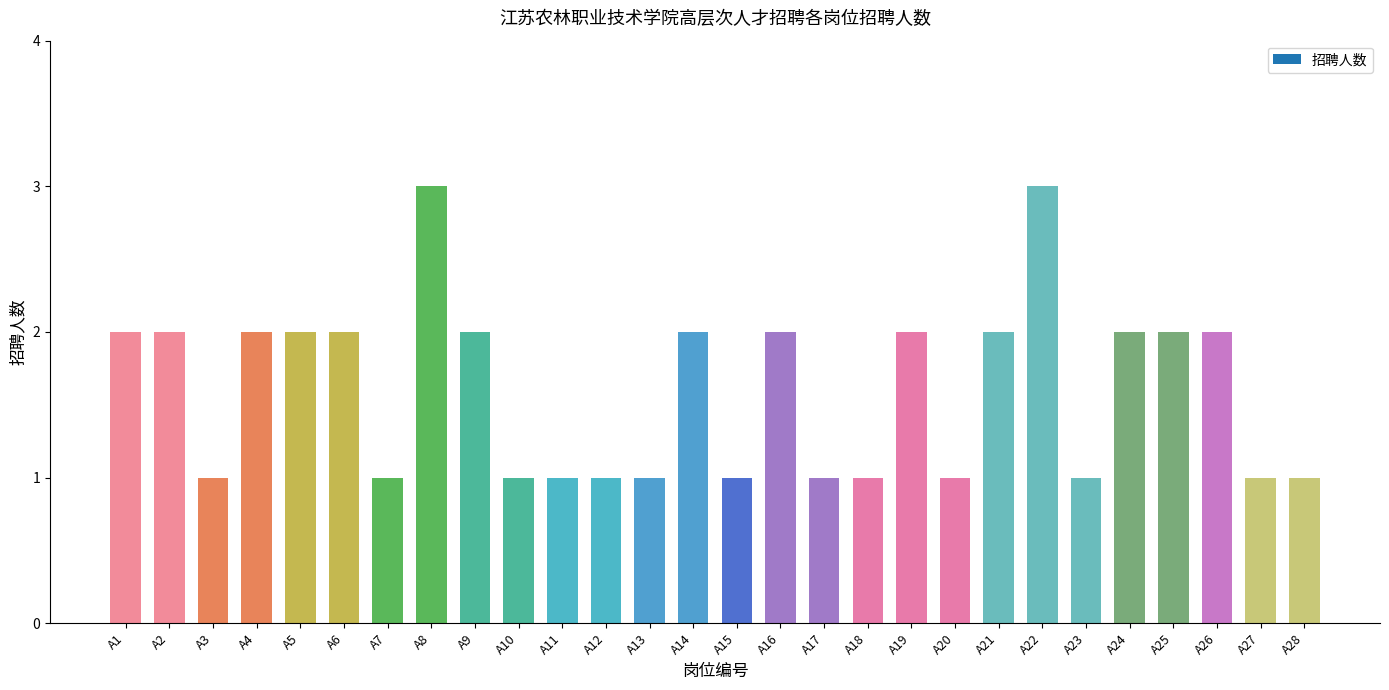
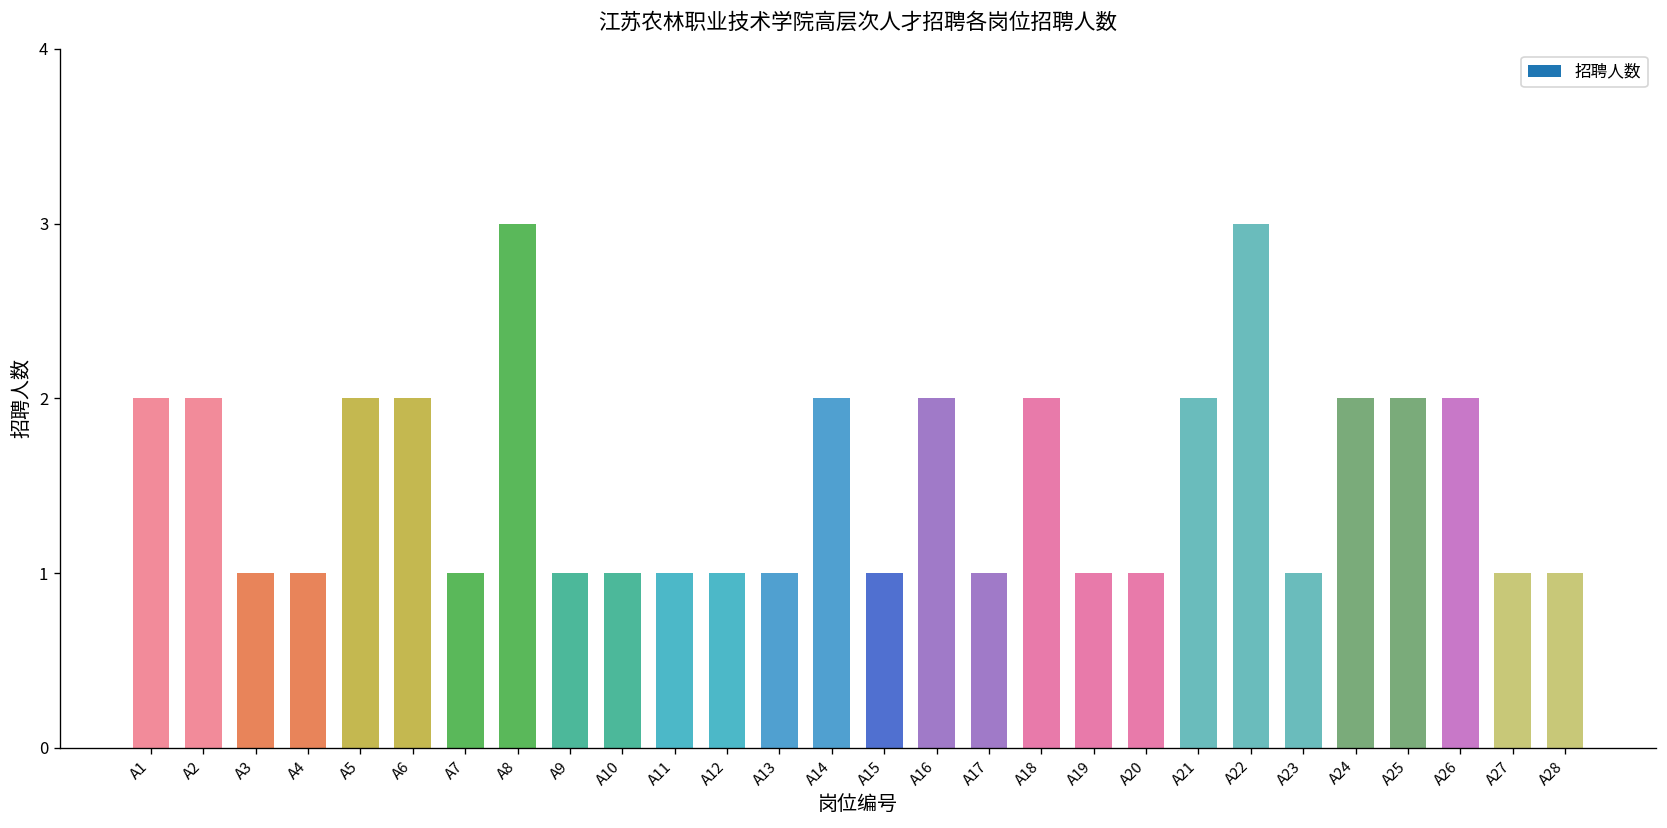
  {
    "A1": 2,
    "A2": 2,
    "A3": 1,
-   "A4": 2,
+   "A4": 1,
    "A5": 2,
    "A6": 2,
    "A7": 1,
    "A8": 3,
-   "A9": 2,
+   "A9": 1,
    "A10": 1,
    "A11": 1,
    "A12": 1,
    "A13": 1,
    "A14": 2,
    "A15": 1,
    "A16": 2,
    "A17": 1,
-   "A18": 1,
-   "A19": 2,
+   "A18": 2,
+   "A19": 1,
    "A20": 1,
    "A21": 2,
    "A22": 3,
    "A23": 1,
    "A24": 2,
    "A25": 2,
    "A26": 2,
    "A27": 1,
    "A28": 1
  }
